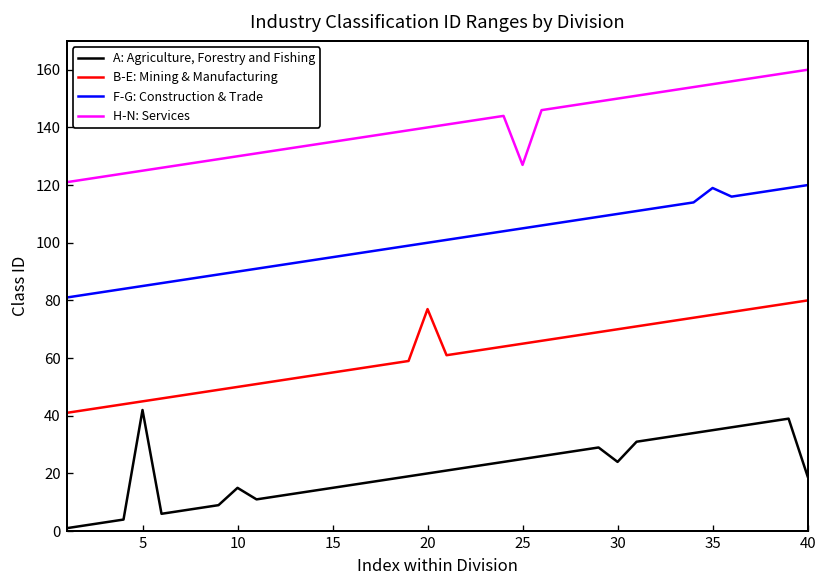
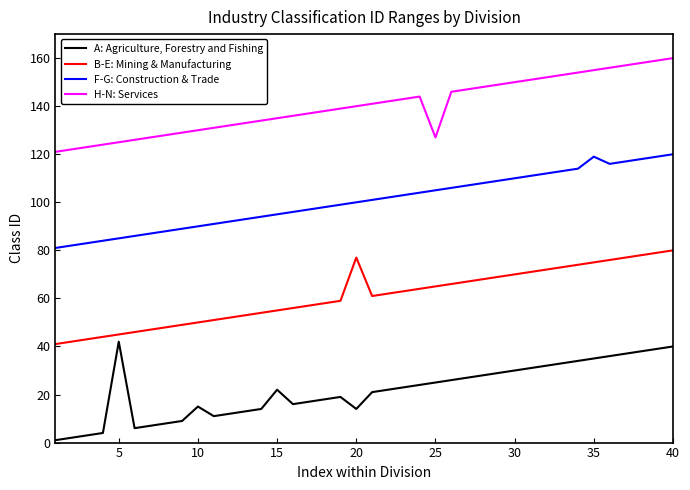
  {
    "A: Agriculture, Forestry and Fishing": {
      "5": 42,
      "10": 15,
-     "15": 15,
-     "20": 20,
+     "15": 22,
+     "20": 14,
      "25": 25,
-     "30": 24,
+     "30": 30,
      "35": 35,
-     "40": 19
+     "40": 40
    },
    "B-E: Mining & Manufacturing": {
      "5": 45,
      "10": 50,
      "15": 55,
      "20": 77,
      "25": 65,
      "30": 70,
      "35": 75,
      "40": 80
    },
    "F-G: Construction & Trade": {
      "5": 85,
      "10": 90,
      "15": 95,
      "20": 100,
      "25": 105,
      "30": 110,
      "35": 119,
      "40": 120
    },
    "H-N: Services": {
      "5": 125,
      "10": 130,
      "15": 135,
      "20": 140,
      "25": 127,
      "30": 150,
      "35": 155,
      "40": 160
    }
  }
